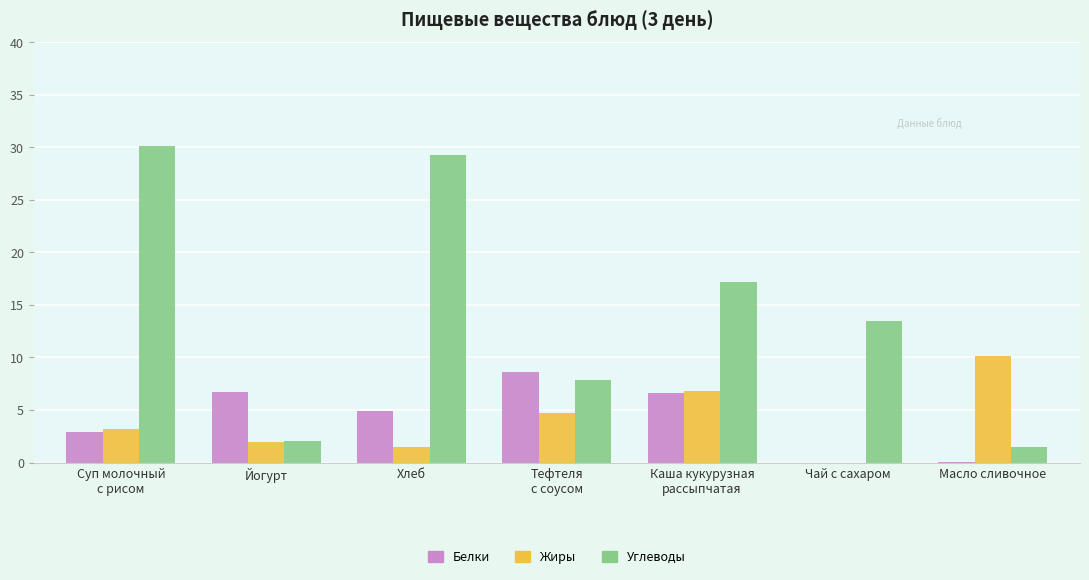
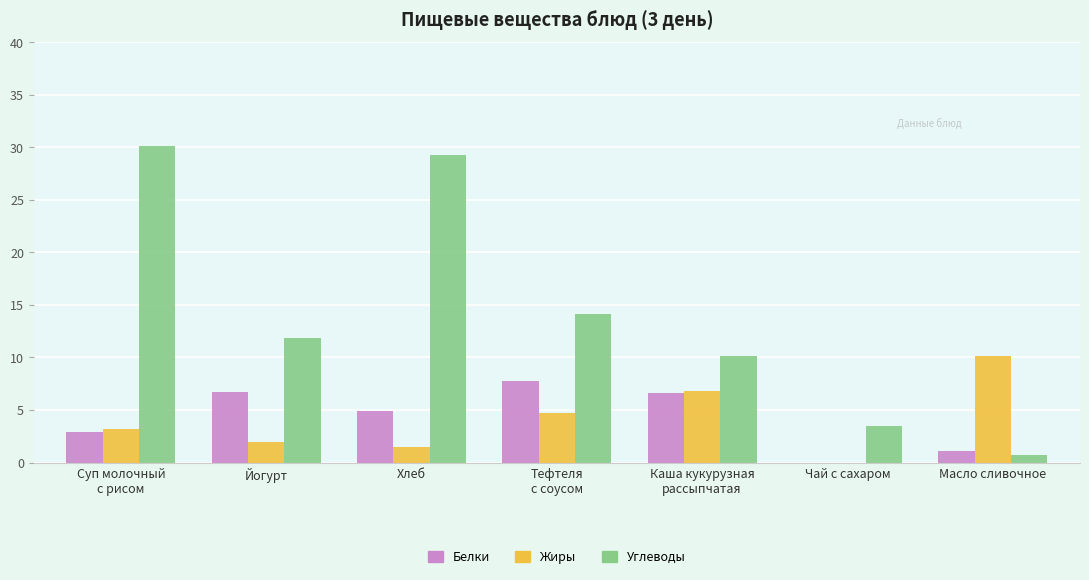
  {
    "Белки": {
      "Суп молочный с рисом": 2.9,
      "Йогурт": 6.7,
      "Хлеб": 4.9,
-     "Тефтеля с соусом": 8.6,
+     "Тефтеля с соусом": 7.8,
      "Каша кукурузная рассыпчатая": 6.6,
      "Чай с сахаром": 0.0,
-     "Масло сливочное": 0.1
+     "Масло сливочное": 1.1
    },
    "Жиры": {
      "Суп молочный с рисом": 3.2,
      "Йогурт": 2.0,
      "Хлеб": 1.5,
      "Тефтеля с соусом": 4.7,
      "Каша кукурузная рассыпчатая": 6.8,
      "Чай с сахаром": 0.0,
      "Масло сливочное": 10.1
    },
    "Углеводы": {
      "Суп молочный с рисом": 30.1,
-     "Йогурт": 2.0,
+     "Йогурт": 11.9,
      "Хлеб": 29.2,
-     "Тефтеля с соусом": 7.9,
-     "Каша кукурузная рассыпчатая": 17.2,
-     "Чай с сахаром": 13.5,
-     "Масло сливочное": 1.5
+     "Тефтеля с соусом": 14.2,
+     "Каша кукурузная рассыпчатая": 10.1,
+     "Чай с сахаром": 3.5,
+     "Масло сливочное": 0.7
    }
  }
